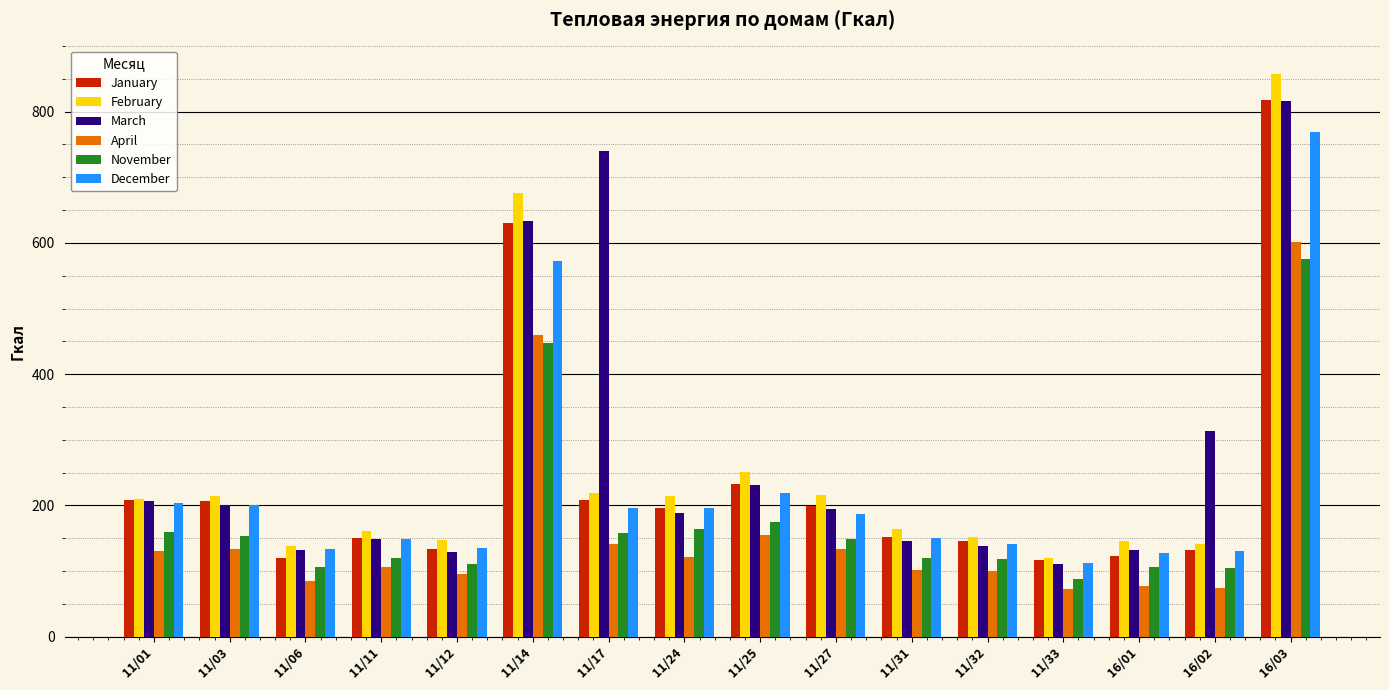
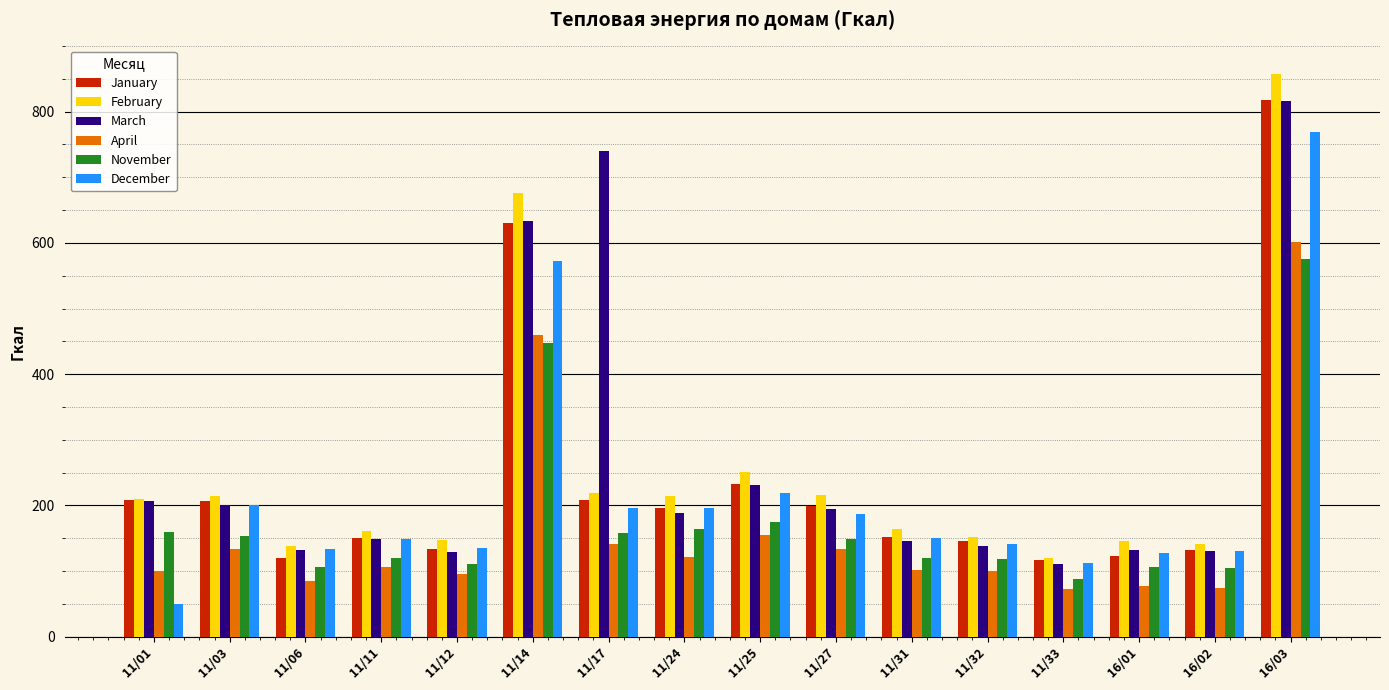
  {
    "January": {
      "11/01": 210,
      "11/03": 210,
      "11/06": 120,
      "11/11": 150,
      "11/12": 130,
      "11/14": 630,
      "11/17": 210,
      "11/24": 200,
      "11/25": 230,
      "11/27": 200,
      "11/31": 150,
      "11/32": 150,
      "11/33": 120,
      "16/01": 120,
      "16/02": 130,
      "16/03": 820
    },
    "February": {
      "11/01": 210,
      "11/03": 220,
      "11/06": 140,
      "11/11": 160,
      "11/12": 150,
      "11/14": 680,
      "11/17": 220,
      "11/24": 210,
      "11/25": 250,
      "11/27": 220,
      "11/31": 160,
      "11/32": 150,
      "11/33": 120,
      "16/01": 150,
      "16/02": 140,
      "16/03": 860
    },
    "March": {
      "11/01": 210,
      "11/03": 200,
      "11/06": 130,
      "11/11": 150,
      "11/12": 130,
      "11/14": 630,
      "11/17": 740,
      "11/24": 190,
      "11/25": 230,
      "11/27": 200,
      "11/31": 150,
      "11/32": 140,
      "11/33": 110,
      "16/01": 130,
-     "16/02": 310,
+     "16/02": 130,
      "16/03": 820
    },
    "April": {
-     "11/01": 130,
+     "11/01": 100,
      "11/03": 130,
      "11/06": 80,
      "11/11": 110,
      "11/12": 100,
      "11/14": 460,
      "11/17": 140,
      "11/24": 120,
      "11/25": 160,
      "11/27": 130,
      "11/31": 100,
      "11/32": 100,
      "11/33": 70,
      "16/01": 80,
      "16/02": 70,
      "16/03": 600
    },
    "November": {
      "11/01": 160,
      "11/03": 150,
      "11/06": 110,
      "11/11": 120,
      "11/12": 110,
      "11/14": 450,
      "11/17": 160,
      "11/24": 160,
      "11/25": 180,
      "11/27": 150,
      "11/31": 120,
      "11/32": 120,
      "11/33": 90,
      "16/01": 110,
      "16/02": 110,
      "16/03": 580
    },
    "December": {
-     "11/01": 200,
+     "11/01": 50,
      "11/03": 200,
      "11/06": 130,
      "11/11": 150,
      "11/12": 140,
      "11/14": 570,
      "11/17": 200,
      "11/24": 200,
      "11/25": 220,
      "11/27": 190,
      "11/31": 150,
      "11/32": 140,
      "11/33": 110,
      "16/01": 130,
      "16/02": 130,
      "16/03": 770
    }
  }
